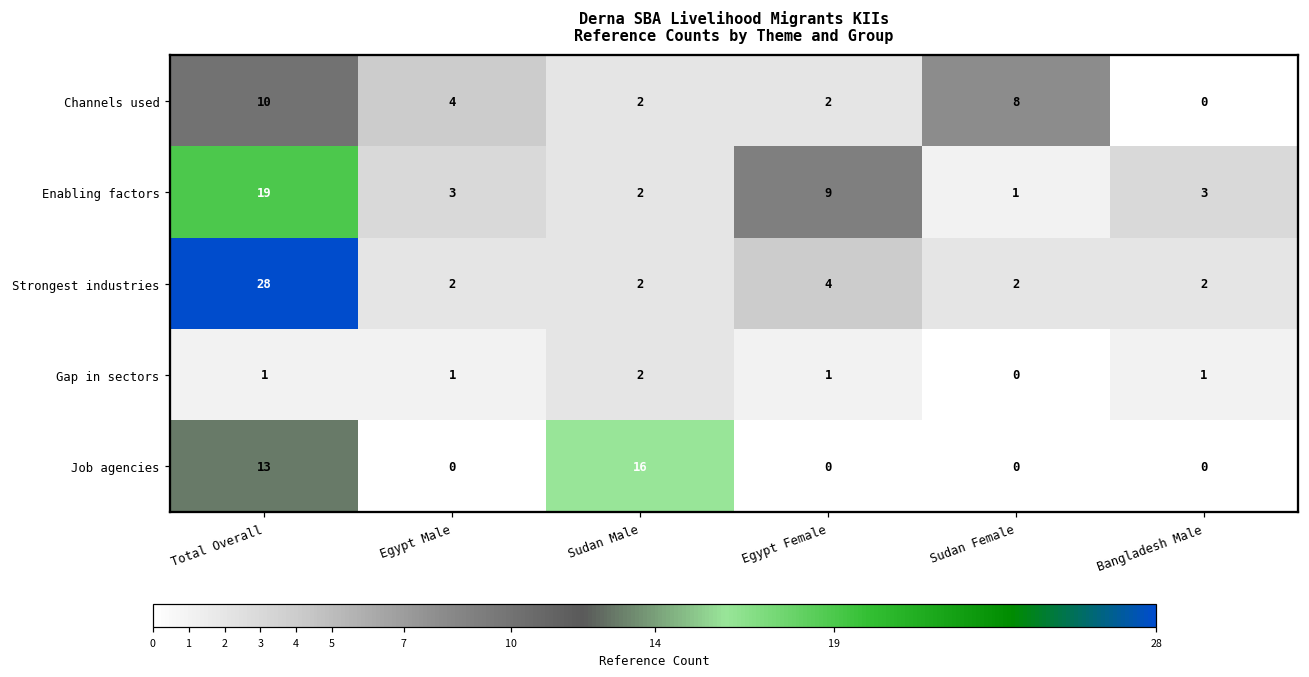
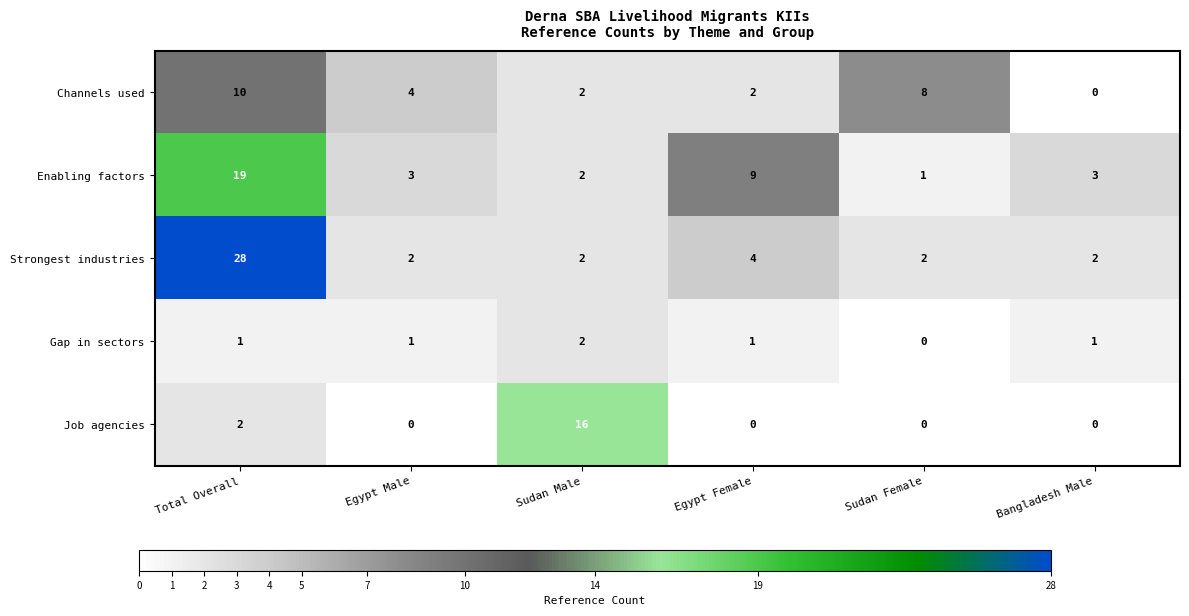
  {
    "Channels used": {
      "Total Overall": 10,
      "Egypt Male": 4,
      "Sudan Male": 2,
      "Egypt Female": 2,
      "Sudan Female": 8,
      "Bangladesh Male": 0
    },
    "Enabling factors": {
      "Total Overall": 19,
      "Egypt Male": 3,
      "Sudan Male": 2,
      "Egypt Female": 9,
      "Sudan Female": 1,
      "Bangladesh Male": 3
    },
    "Strongest industries": {
      "Total Overall": 28,
      "Egypt Male": 2,
      "Sudan Male": 2,
      "Egypt Female": 4,
      "Sudan Female": 2,
      "Bangladesh Male": 2
    },
    "Gap in sectors": {
      "Total Overall": 1,
      "Egypt Male": 1,
      "Sudan Male": 2,
      "Egypt Female": 1,
      "Sudan Female": 0,
      "Bangladesh Male": 1
    },
    "Job agencies": {
-     "Total Overall": 13,
+     "Total Overall": 2,
      "Egypt Male": 0,
      "Sudan Male": 16,
      "Egypt Female": 0,
      "Sudan Female": 0,
      "Bangladesh Male": 0
    }
  }
